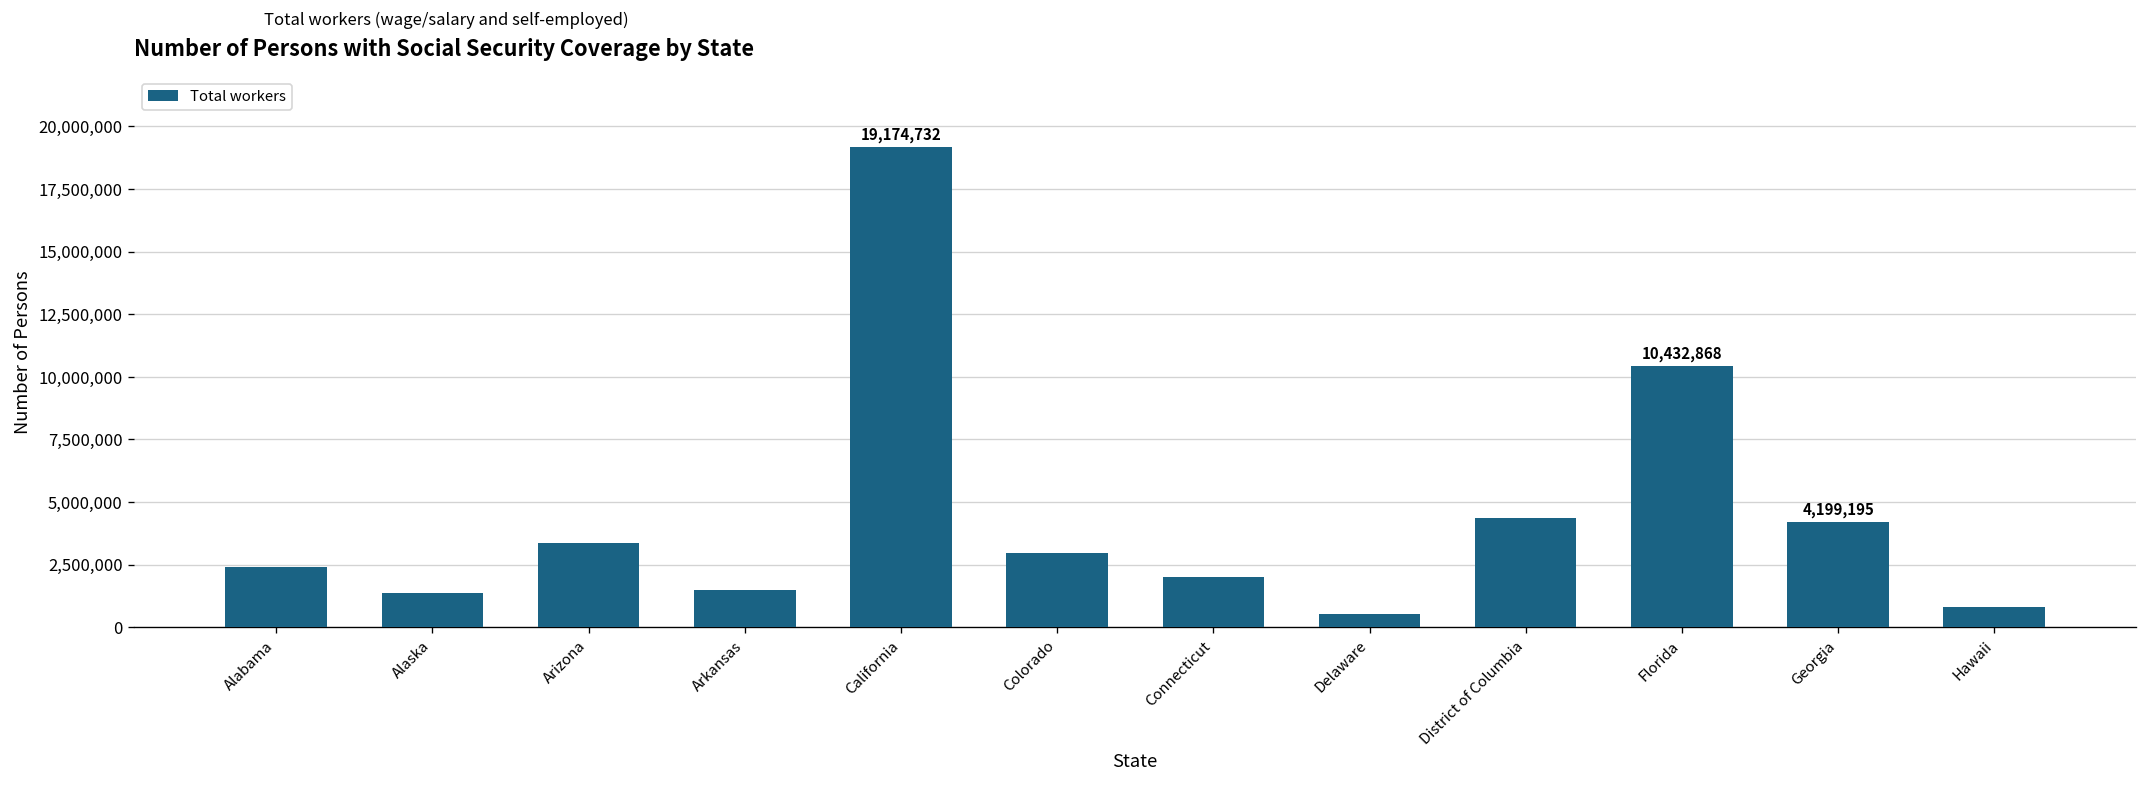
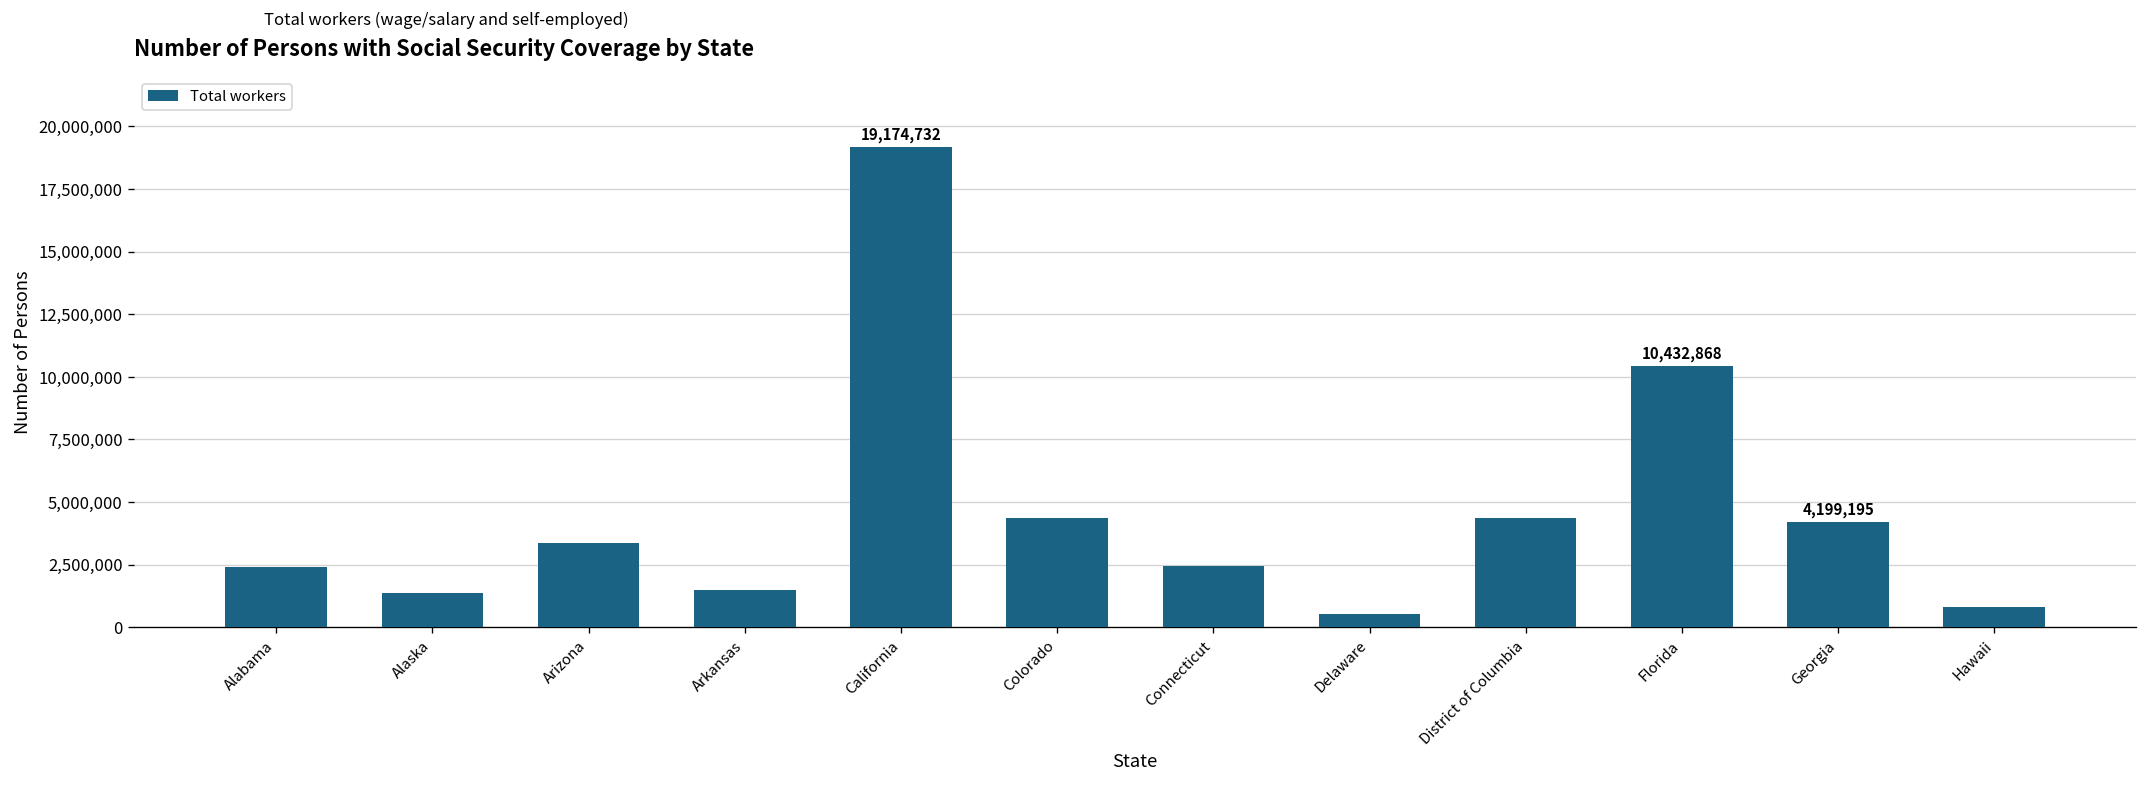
  {
    "Alabama": "2,400,000",
    "Alaska": "1,400,000",
    "Arizona": "3,400,000",
    "Arkansas": "1,500,000",
-   "Colorado": "2,900,000",
-   "Connecticut": "2,000,000",
+   "Colorado": "4,400,000",
+   "Connecticut": "2,400,000",
    "Delaware": "500,000",
    "District of Columbia": "4,400,000",
    "Hawaii": "800,000"
  }
